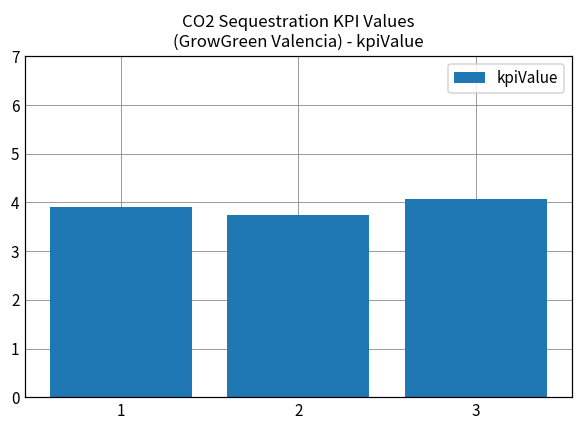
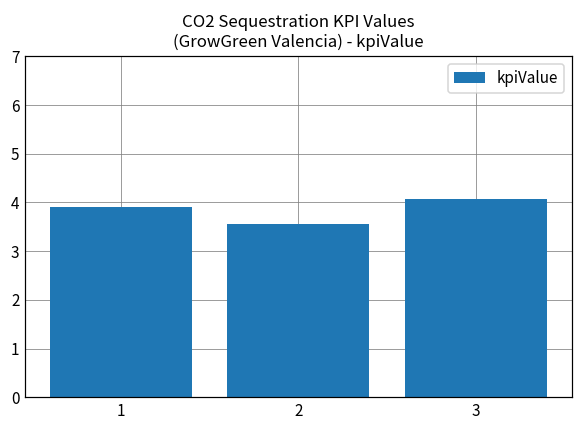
  {
    "1": 3.9,
-   "2": 3.7,
+   "2": 3.6,
    "3": 4.1
  }
